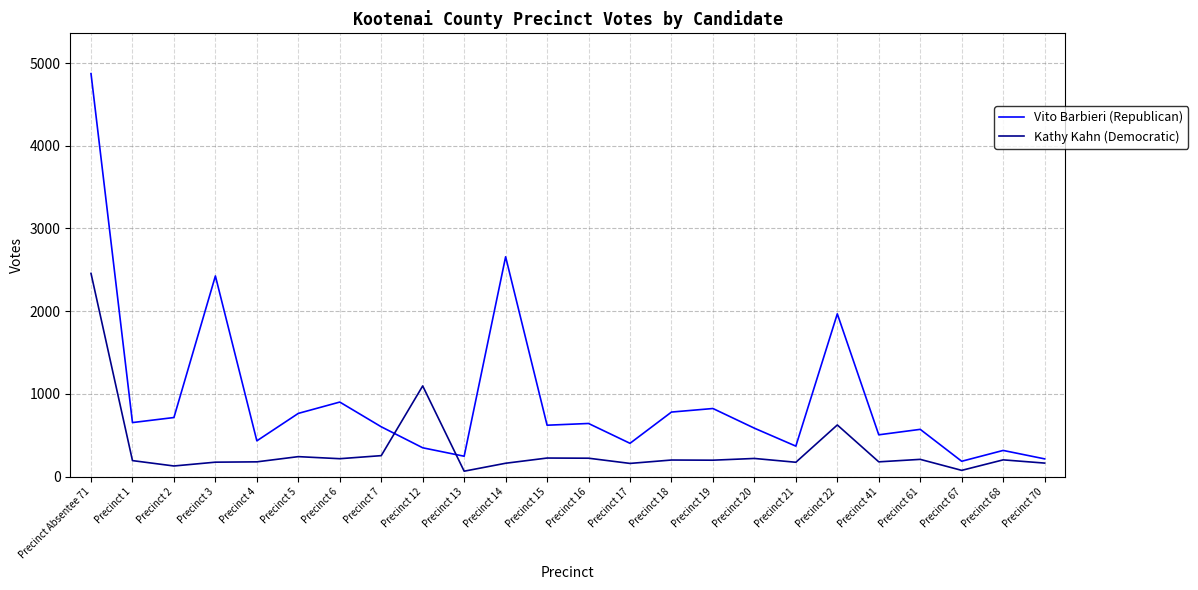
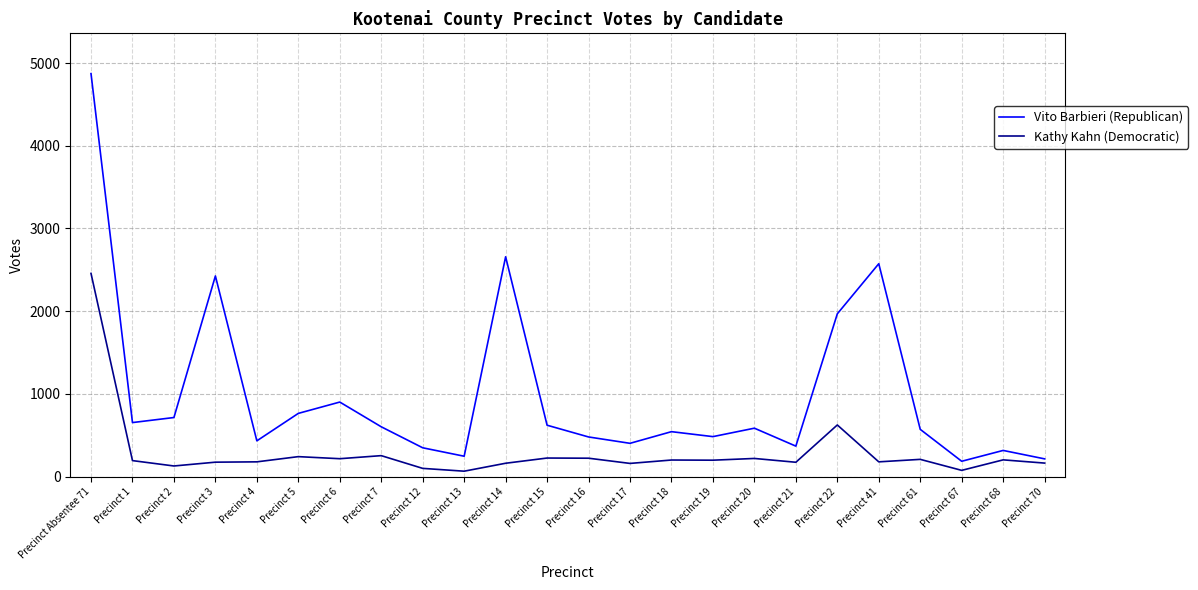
  {
    "Vito Barbieri (Republican)": {
      "Precinct Absentee 71": 4900,
      "Precinct 1": 700,
      "Precinct 2": 700,
      "Precinct 3": 2400,
      "Precinct 4": 400,
      "Precinct 5": 800,
      "Precinct 6": 900,
      "Precinct 7": 600,
      "Precinct 12": 300,
      "Precinct 13": 200,
      "Precinct 14": 2700,
      "Precinct 15": 600,
-     "Precinct 16": 600,
+     "Precinct 16": 500,
      "Precinct 17": 400,
-     "Precinct 18": 800,
-     "Precinct 19": 800,
+     "Precinct 18": 500,
+     "Precinct 19": 500,
      "Precinct 20": 600,
      "Precinct 21": 400,
      "Precinct 22": 2000,
-     "Precinct 41": 500,
+     "Precinct 41": 2600,
      "Precinct 61": 600,
      "Precinct 67": 200,
      "Precinct 68": 300,
      "Precinct 70": 200
    },
    "Kathy Kahn (Democratic)": {
      "Precinct Absentee 71": 2500,
      "Precinct 1": 200,
      "Precinct 2": 100,
      "Precinct 3": 200,
      "Precinct 4": 200,
      "Precinct 5": 200,
      "Precinct 6": 200,
      "Precinct 7": 300,
-     "Precinct 12": 1100,
+     "Precinct 12": 100,
      "Precinct 13": 100,
      "Precinct 14": 200,
      "Precinct 15": 200,
      "Precinct 16": 200,
      "Precinct 17": 200,
      "Precinct 18": 200,
      "Precinct 19": 200,
      "Precinct 20": 200,
      "Precinct 21": 200,
      "Precinct 22": 600,
      "Precinct 41": 200,
      "Precinct 61": 200,
      "Precinct 67": 100,
      "Precinct 68": 200,
      "Precinct 70": 200
    }
  }
